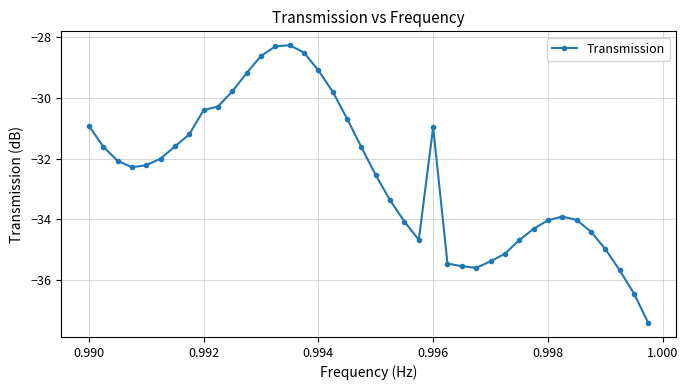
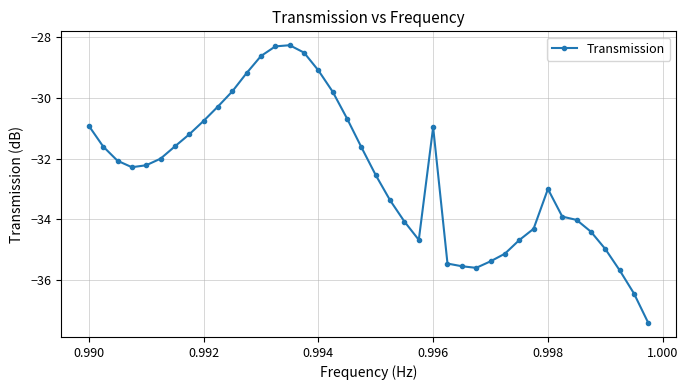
  {
    "0.990": -30.9,
-   "0.992": -30.4,
+   "0.992": -30.8,
    "0.994": -29.1,
    "0.996": -31.0,
-   "0.998": -34.0
+   "0.998": -33.0
  }
